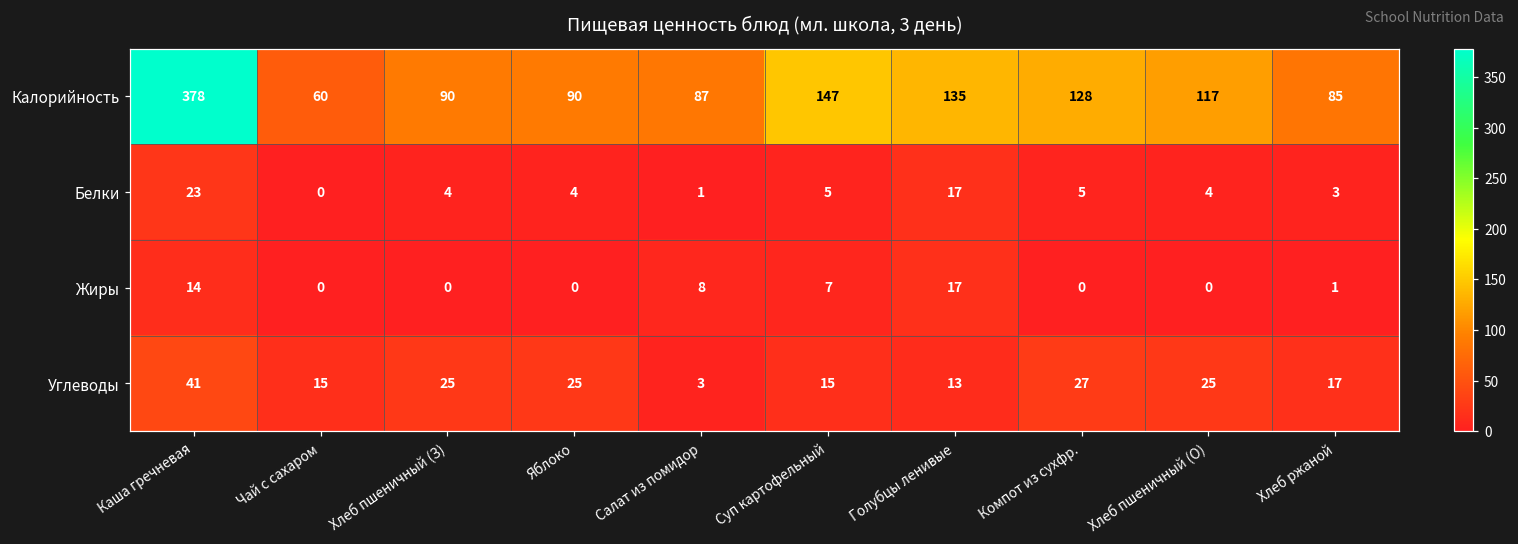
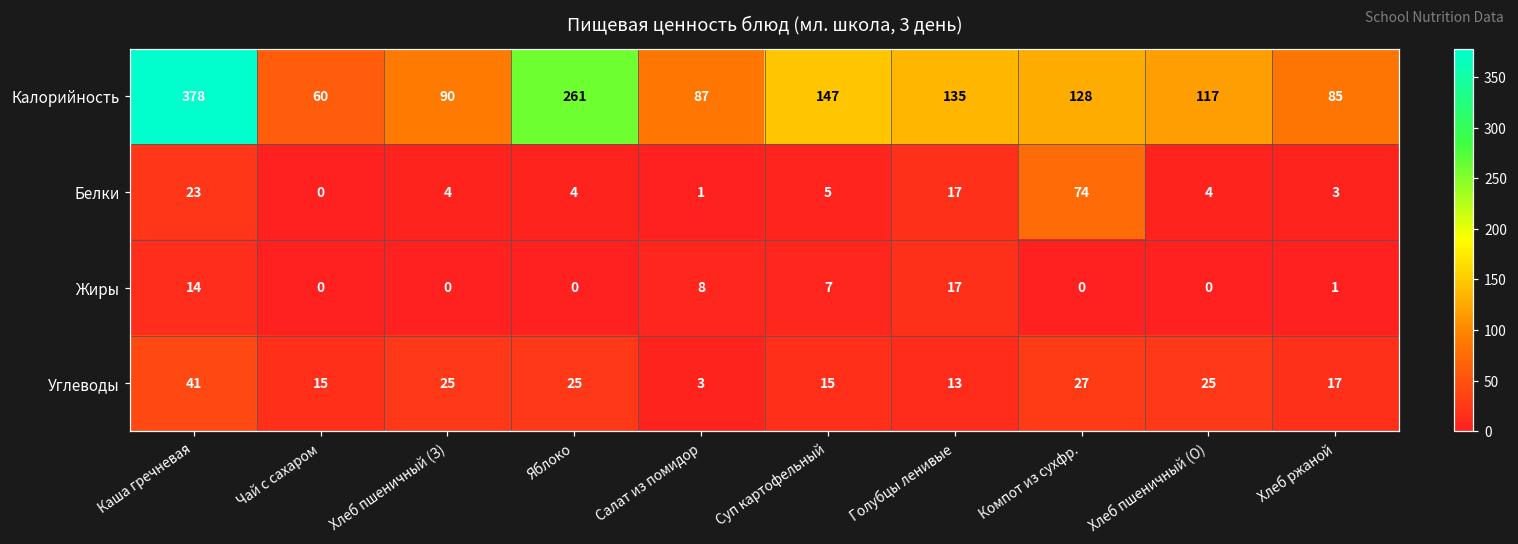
  {
    "Калорийность": {
      "Каша гречневая": 378,
      "Чай с сахаром": 60,
      "Хлеб пшеничный (З)": 90,
-     "Яблоко": 90,
+     "Яблоко": 261,
      "Салат из помидор": 87,
      "Суп картофельный": 147,
      "Голубцы ленивые": 135,
      "Компот из сухфр.": 128,
      "Хлеб пшеничный (О)": 117,
      "Хлеб ржаной": 85
    },
    "Белки": {
      "Каша гречневая": 23,
      "Чай с сахаром": 0,
      "Хлеб пшеничный (З)": 4,
      "Яблоко": 4,
      "Салат из помидор": 1,
      "Суп картофельный": 5,
      "Голубцы ленивые": 17,
-     "Компот из сухфр.": 5,
+     "Компот из сухфр.": 74,
      "Хлеб пшеничный (О)": 4,
      "Хлеб ржаной": 3
    },
    "Жиры": {
      "Каша гречневая": 14,
      "Чай с сахаром": 0,
      "Хлеб пшеничный (З)": 0,
      "Яблоко": 0,
      "Салат из помидор": 8,
      "Суп картофельный": 7,
      "Голубцы ленивые": 17,
      "Компот из сухфр.": 0,
      "Хлеб пшеничный (О)": 0,
      "Хлеб ржаной": 1
    },
    "Углеводы": {
      "Каша гречневая": 41,
      "Чай с сахаром": 15,
      "Хлеб пшеничный (З)": 25,
      "Яблоко": 25,
      "Салат из помидор": 3,
      "Суп картофельный": 15,
      "Голубцы ленивые": 13,
      "Компот из сухфр.": 27,
      "Хлеб пшеничный (О)": 25,
      "Хлеб ржаной": 17
    }
  }
